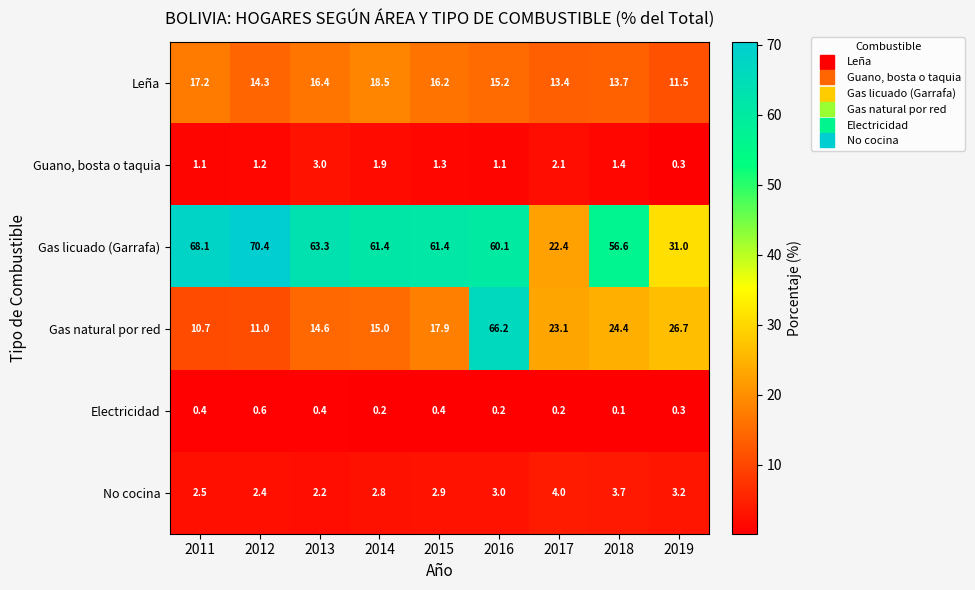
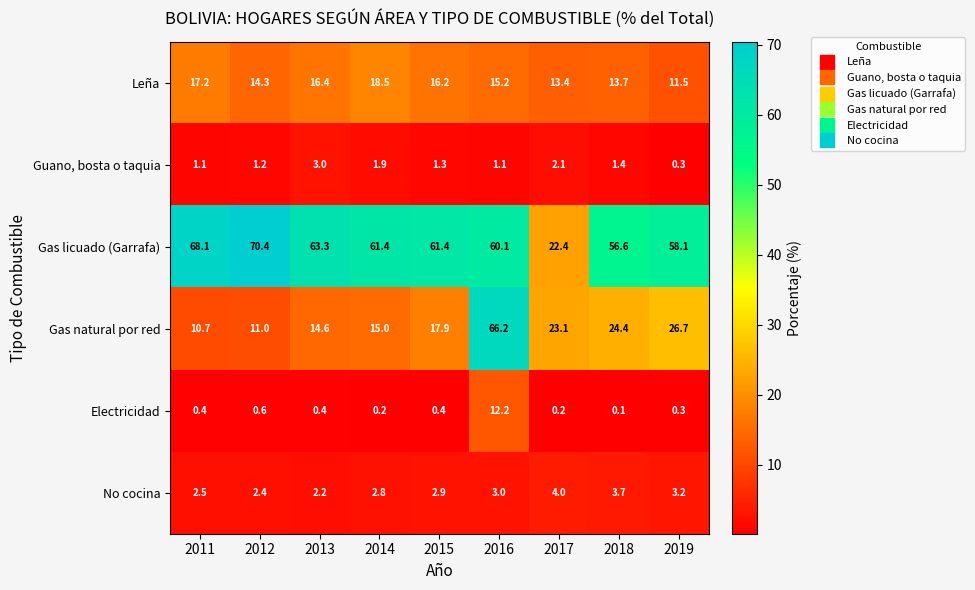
  {
    "Leña": {
      "2011": 17.2,
      "2012": 14.3,
      "2013": 16.4,
      "2014": 18.5,
      "2015": 16.2,
      "2016": 15.2,
      "2017": 13.4,
      "2018": 13.7,
      "2019": 11.5
    },
    "Guano, bosta o taquia": {
      "2011": 1.1,
      "2012": 1.2,
      "2013": 3.0,
      "2014": 1.9,
      "2015": 1.3,
      "2016": 1.1,
      "2017": 2.1,
      "2018": 1.4,
      "2019": 0.3
    },
    "Gas licuado (Garrafa)": {
      "2011": 68.1,
      "2012": 70.4,
      "2013": 63.3,
      "2014": 61.4,
      "2015": 61.4,
      "2016": 60.1,
      "2017": 22.4,
      "2018": 56.6,
-     "2019": 31.0
+     "2019": 58.1
    },
    "Gas natural por red": {
      "2011": 10.7,
      "2012": 11.0,
      "2013": 14.6,
      "2014": 15.0,
      "2015": 17.9,
      "2016": 66.2,
      "2017": 23.1,
      "2018": 24.4,
      "2019": 26.7
    },
    "Electricidad": {
      "2011": 0.4,
      "2012": 0.6,
      "2013": 0.4,
      "2014": 0.2,
      "2015": 0.4,
-     "2016": 0.2,
+     "2016": 12.2,
      "2017": 0.2,
      "2018": 0.1,
      "2019": 0.3
    },
    "No cocina": {
      "2011": 2.5,
      "2012": 2.4,
      "2013": 2.2,
      "2014": 2.8,
      "2015": 2.9,
      "2016": 3.0,
      "2017": 4.0,
      "2018": 3.7,
      "2019": 3.2
    }
  }
